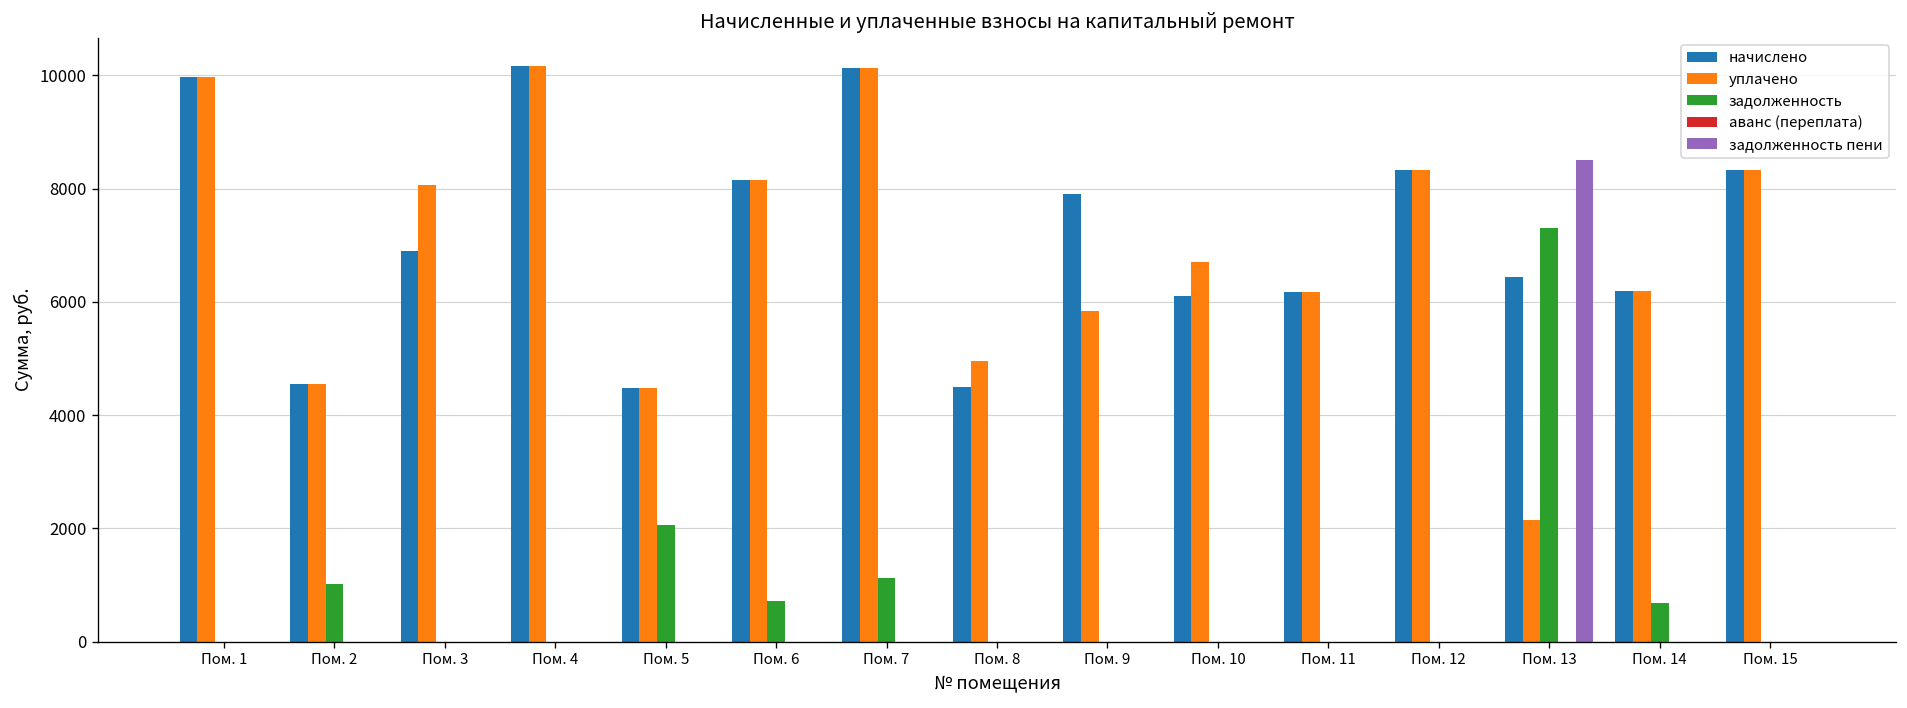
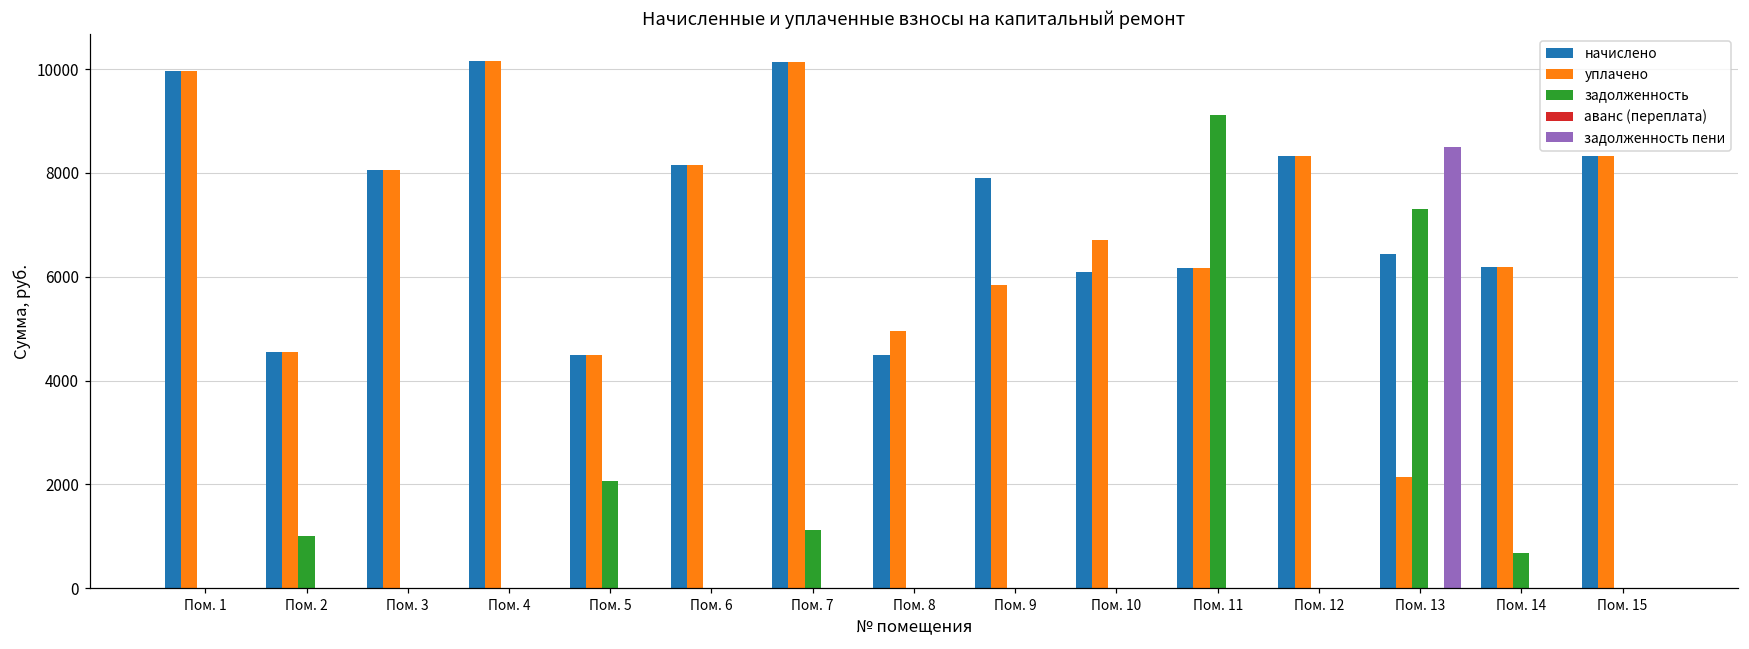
  {
    "начислено": {
      "Пом. 1": 10000,
      "Пом. 2": 4500,
-     "Пом. 3": 6900,
+     "Пом. 3": 8100,
      "Пом. 4": 10200,
      "Пом. 5": 4500,
      "Пом. 6": 8200,
      "Пом. 7": 10100,
      "Пом. 8": 4500,
      "Пом. 9": 7900,
      "Пом. 10": 6100,
      "Пом. 11": 6200,
      "Пом. 12": 8300,
      "Пом. 13": 6400,
      "Пом. 14": 6200,
      "Пом. 15": 8300
    },
    "уплачено": {
      "Пом. 1": 10000,
      "Пом. 2": 4500,
      "Пом. 3": 8100,
      "Пом. 4": 10200,
      "Пом. 5": 4500,
      "Пом. 6": 8200,
      "Пом. 7": 10100,
      "Пом. 8": 5000,
      "Пом. 9": 5800,
      "Пом. 10": 6700,
      "Пом. 11": 6200,
      "Пом. 12": 8300,
      "Пом. 13": 2100,
      "Пом. 14": 6200,
      "Пом. 15": 8300
    },
    "задолженность": {
      "Пом. 1": 0,
      "Пом. 2": 1000,
      "Пом. 3": 0,
      "Пом. 4": 0,
      "Пом. 5": 2100,
-     "Пом. 6": 700,
+     "Пом. 6": 0,
      "Пом. 7": 1100,
      "Пом. 8": 0,
      "Пом. 9": 0,
      "Пом. 10": 0,
-     "Пом. 11": 0,
+     "Пом. 11": 9100,
      "Пом. 12": 0,
      "Пом. 13": 7300,
      "Пом. 14": 700,
      "Пом. 15": 0
    },
    "аванс (переплата)": {
      "Пом. 1": 0,
      "Пом. 2": 0,
      "Пом. 3": 0,
      "Пом. 4": 0,
      "Пом. 5": 0,
      "Пом. 6": 0,
      "Пом. 7": 0,
      "Пом. 8": 0,
      "Пом. 9": 0,
      "Пом. 10": 0,
      "Пом. 11": 0,
      "Пом. 12": 0,
      "Пом. 13": 0,
      "Пом. 14": 0,
      "Пом. 15": 0
    },
    "задолженность пени": {
      "Пом. 1": 0,
      "Пом. 2": 0,
      "Пом. 3": 0,
      "Пом. 4": 0,
      "Пом. 5": 0,
      "Пом. 6": 0,
      "Пом. 7": 0,
      "Пом. 8": 0,
      "Пом. 9": 0,
      "Пом. 10": 0,
      "Пом. 11": 0,
      "Пом. 12": 0,
      "Пом. 13": 8500,
      "Пом. 14": 0,
      "Пом. 15": 0
    }
  }
